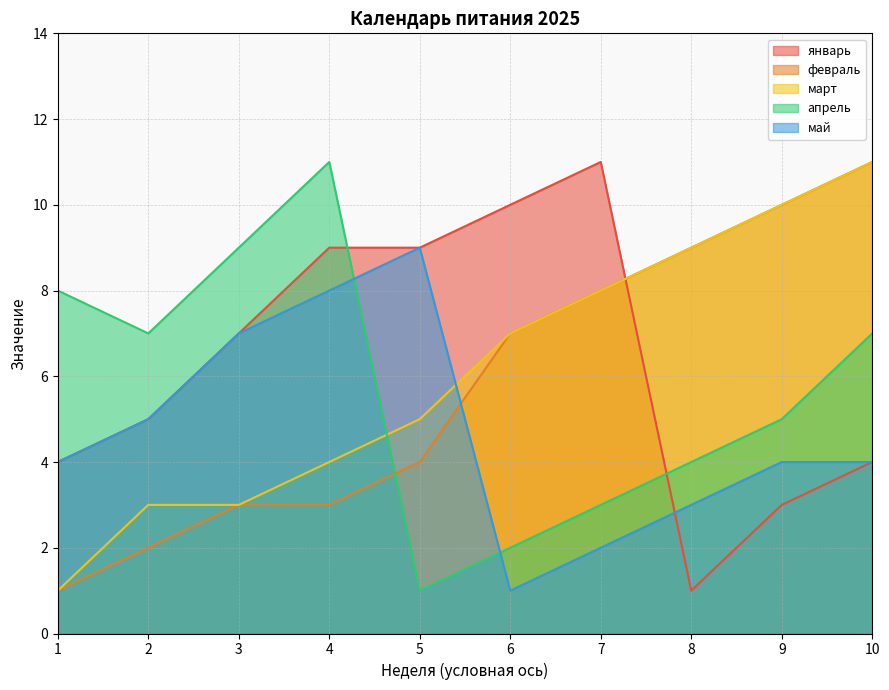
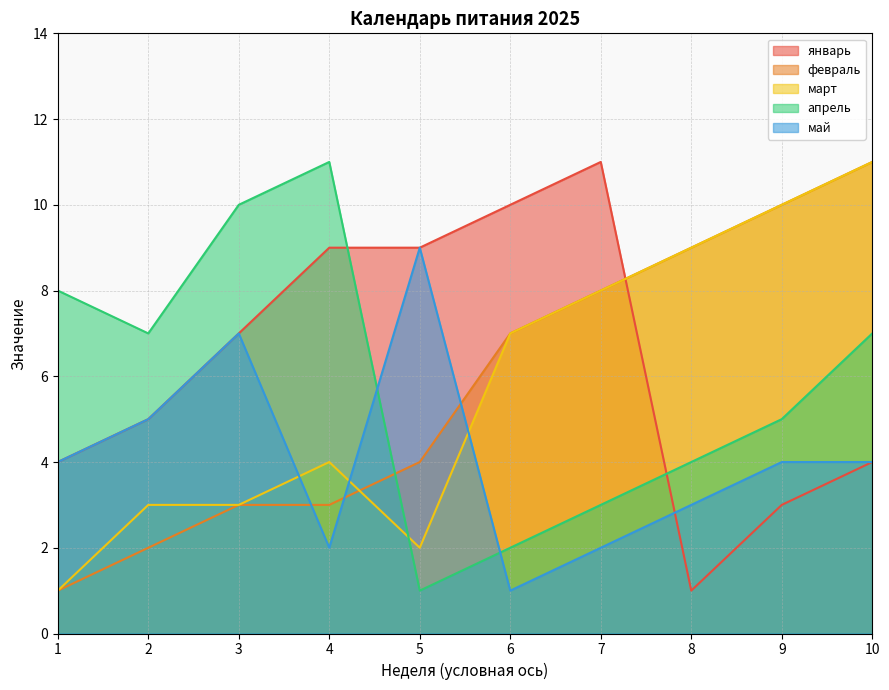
  {
    "март": {
      "2": 3,
      "4": 4,
-     "5": 5
+     "5": 2
    },
    "апрель": {
      "1": 8,
      "2": 7,
-     "3": 9,
+     "3": 10,
      "4": 11,
      "5": 1,
      "6": 2,
      "7": 3,
      "8": 4,
      "9": 5,
      "10": 7
    },
    "май": {
-     "4": 8,
+     "4": 2,
      "6": 1,
      "7": 2,
      "8": 3,
      "9": 4
    }
  }
